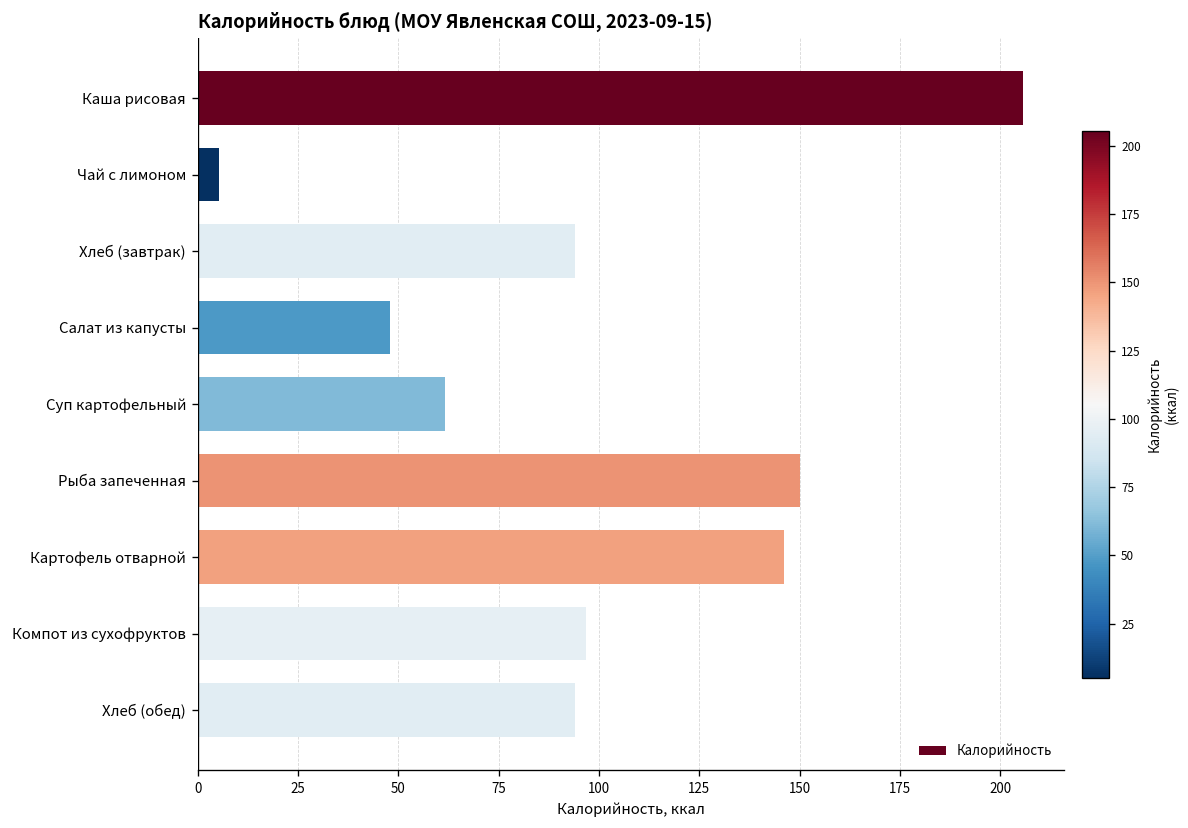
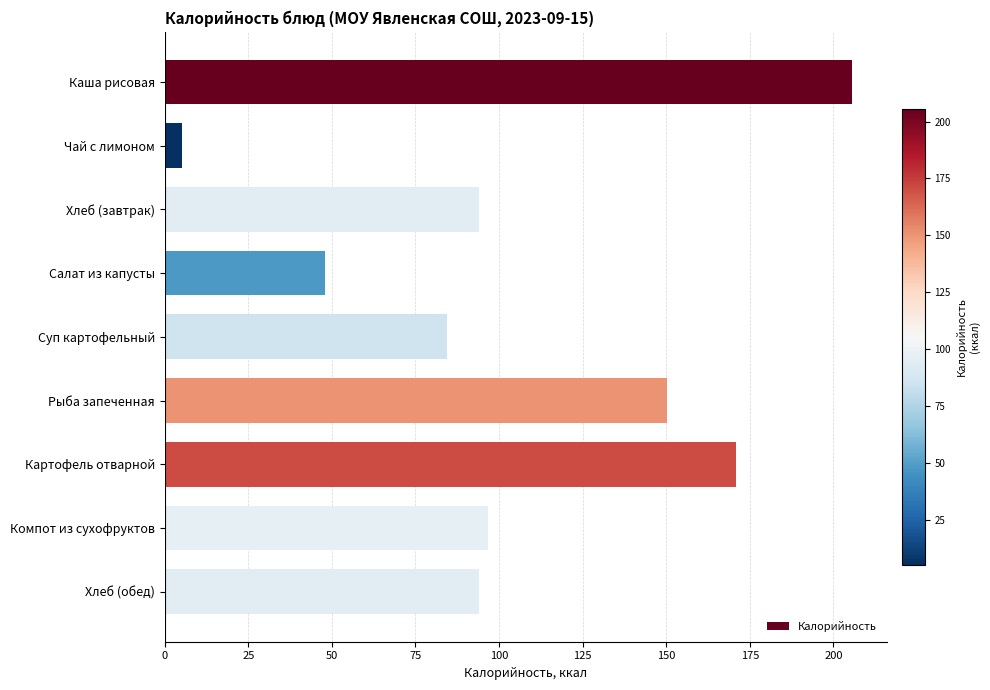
  {
    "Каша рисовая": 206,
    "Чай с лимоном": 5,
    "Хлеб (завтрак)": 94,
    "Салат из капусты": 48,
-   "Суп картофельный": 62,
+   "Суп картофельный": 84,
    "Рыба запеченная": 150,
-   "Картофель отварной": 146,
+   "Картофель отварной": 171,
    "Компот из сухофруктов": 97,
    "Хлеб (обед)": 94
  }
